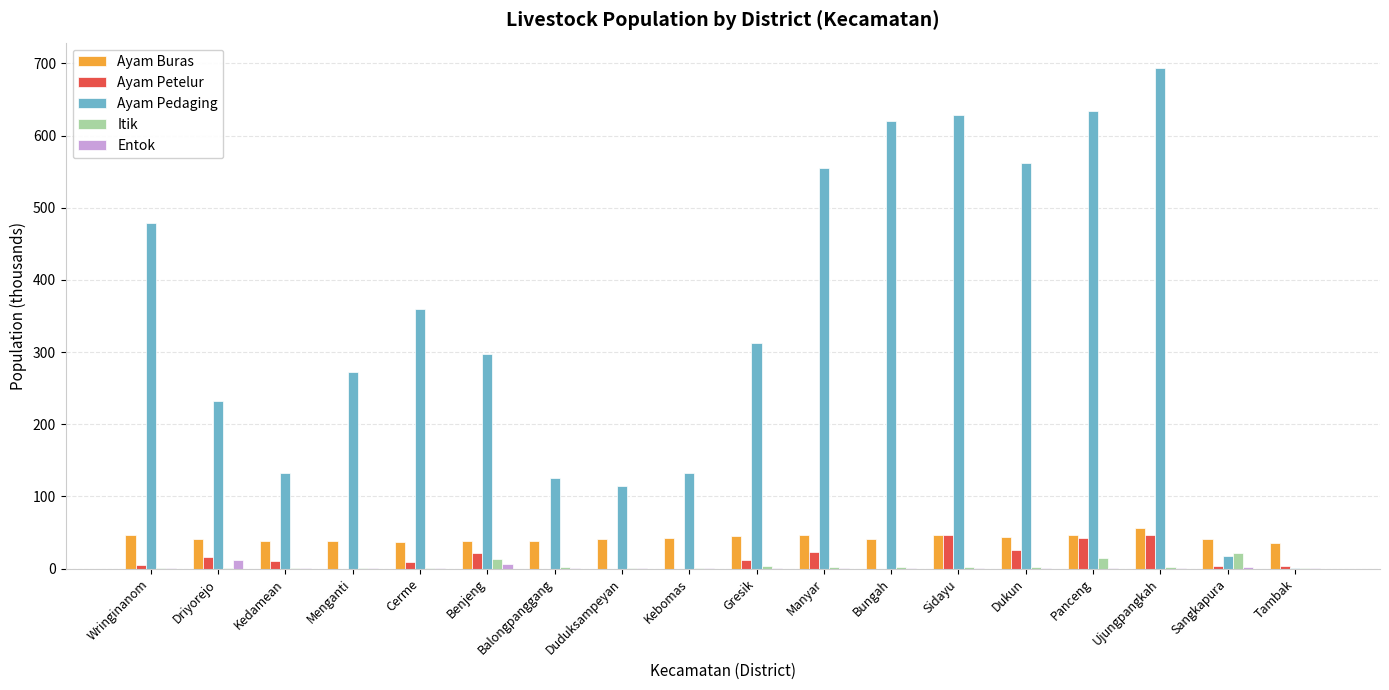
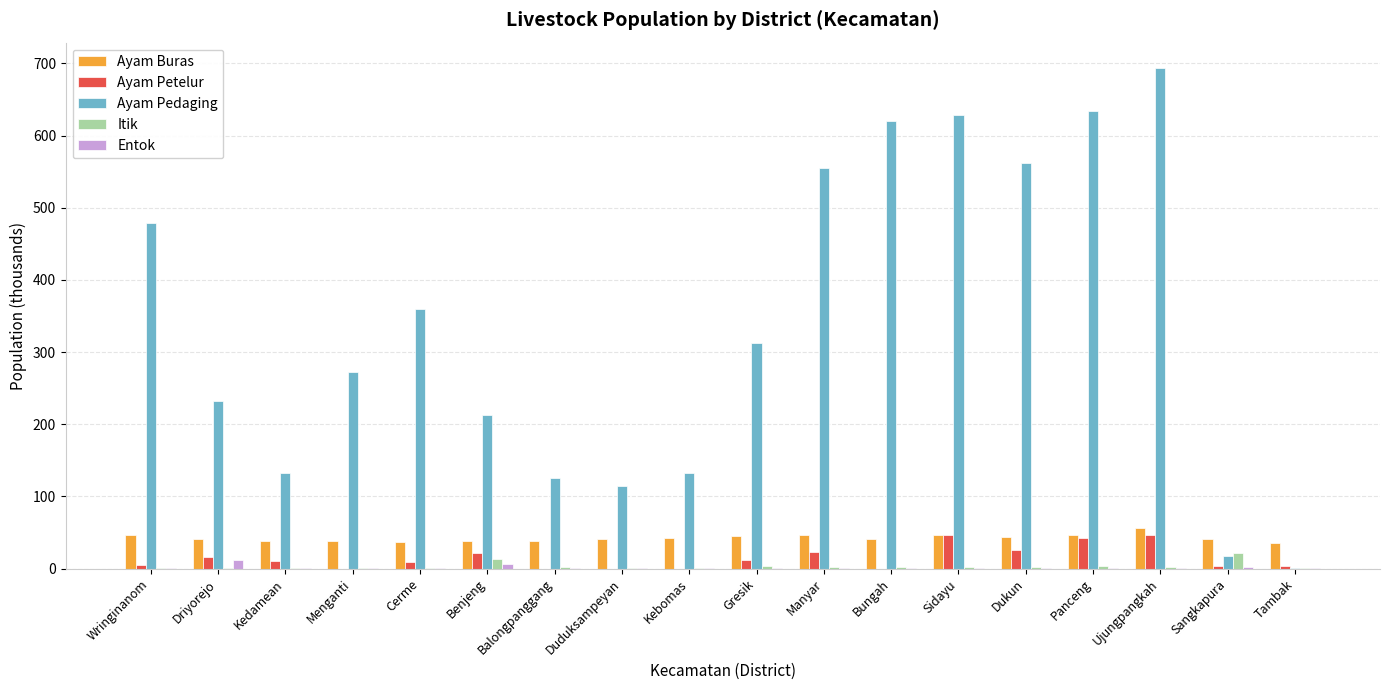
  {
    "Ayam Buras": {
      "Wringinanom": 50,
      "Driyorejo": 40,
      "Kedamean": 40,
      "Menganti": 40,
      "Cerme": 40,
      "Benjeng": 40,
      "Balongpanggang": 40,
      "Duduksampeyan": 40,
      "Kebomas": 40,
      "Gresik": 40,
      "Manyar": 50,
      "Bungah": 40,
      "Sidayu": 50,
      "Dukun": 40,
      "Panceng": 50,
      "Ujungpangkah": 60,
      "Sangkapura": 40,
      "Tambak": 40
    },
    "Ayam Petelur": {
      "Wringinanom": 10,
      "Driyorejo": 20,
      "Kedamean": 10,
      "Menganti": 0,
      "Cerme": 10,
      "Benjeng": 20,
      "Balongpanggang": 0,
      "Duduksampeyan": 0,
      "Kebomas": 0,
      "Gresik": 10,
      "Manyar": 20,
      "Bungah": 0,
      "Sidayu": 50,
      "Dukun": 30,
      "Panceng": 40,
      "Ujungpangkah": 50,
      "Sangkapura": 0,
      "Tambak": 0
    },
    "Ayam Pedaging": {
      "Wringinanom": 480,
      "Driyorejo": 230,
      "Kedamean": 130,
      "Menganti": 270,
      "Cerme": 360,
-     "Benjeng": 300,
+     "Benjeng": 210,
      "Balongpanggang": 130,
      "Duduksampeyan": 110,
      "Kebomas": 130,
      "Gresik": 310,
      "Manyar": 550,
      "Bungah": 620,
      "Sidayu": 630,
      "Dukun": 560,
      "Panceng": 630,
      "Ujungpangkah": 690,
      "Sangkapura": 20
    },
    "Itik": {
      "Benjeng": 10,
-     "Panceng": 10,
+     "Panceng": 0,
      "Sangkapura": 20
    },
    "Entok": {
      "Driyorejo": 10,
      "Benjeng": 10
    }
  }
